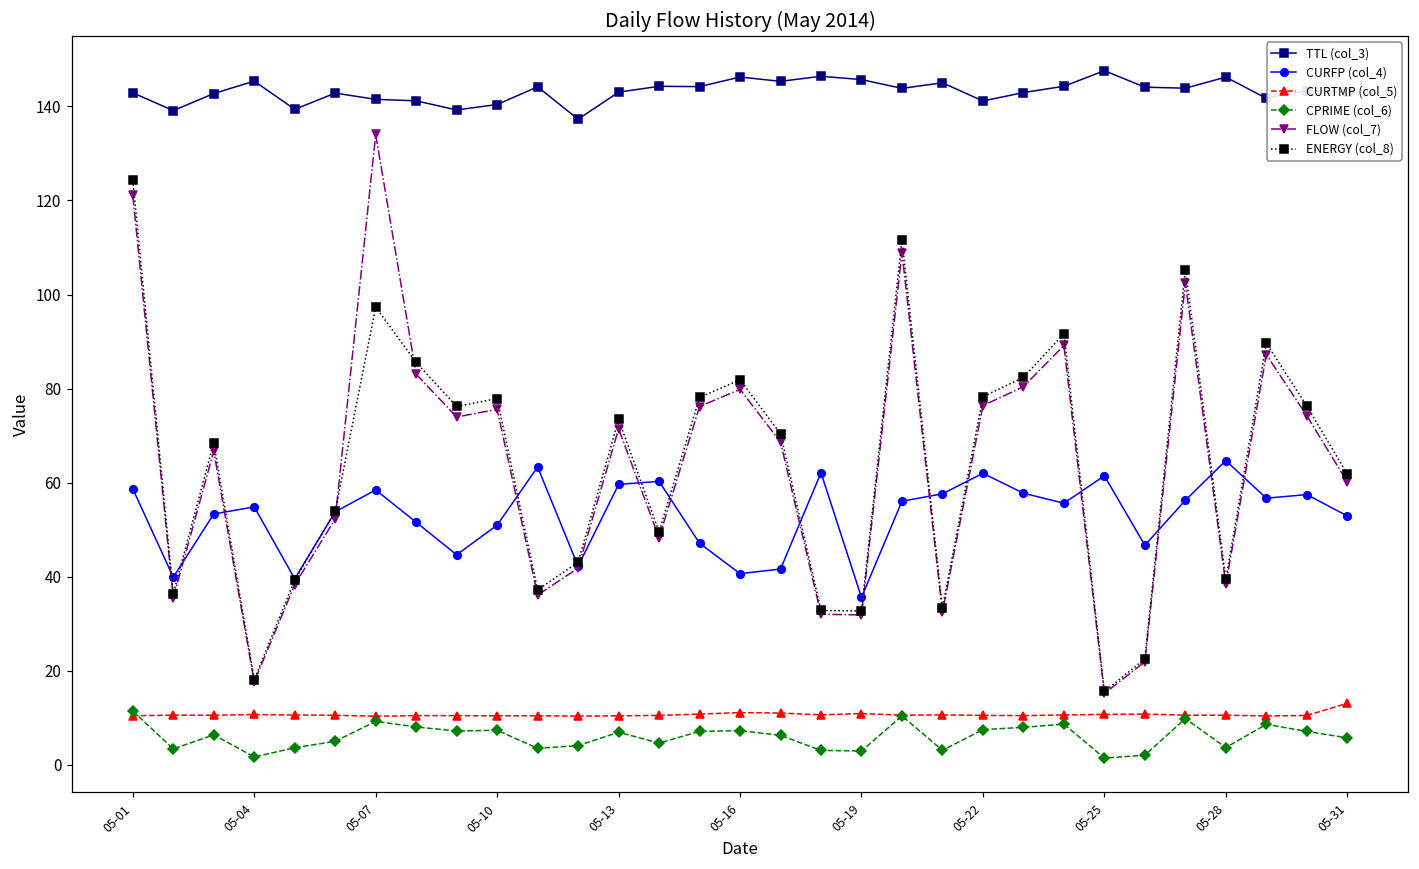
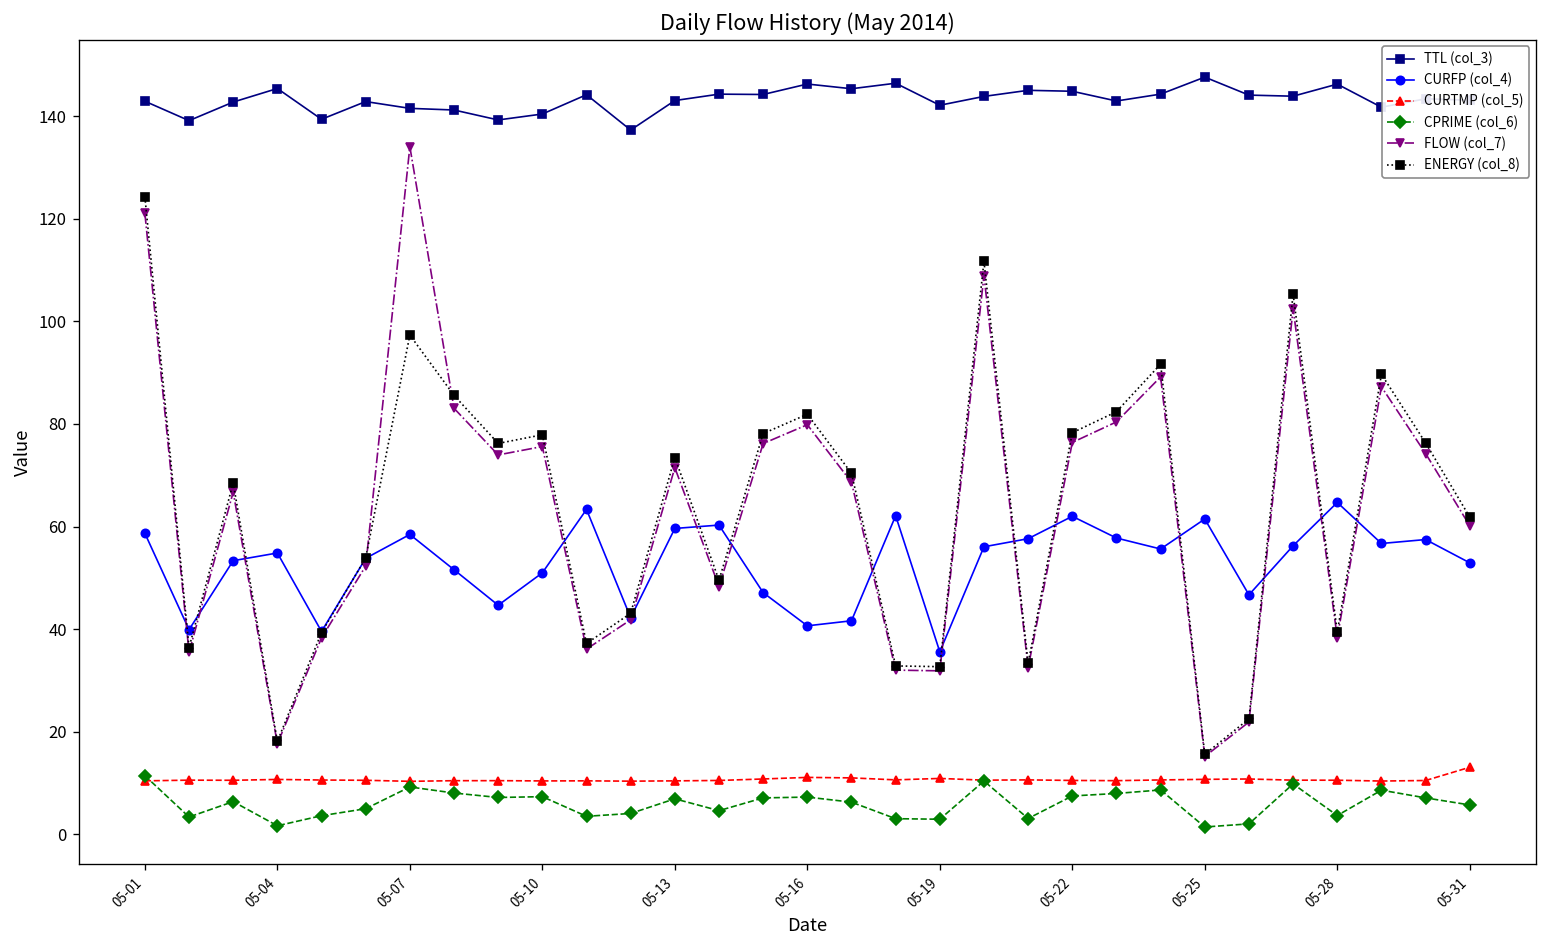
  {
    "TTL (col_3)": {
      "05-01": 143,
      "05-04": 145,
      "05-07": 142,
      "05-10": 140,
      "05-13": 143,
      "05-16": 146,
-     "05-19": 146,
-     "05-22": 141,
+     "05-19": 142,
+     "05-22": 145,
      "05-25": 148,
      "05-28": 146
    },
    "CURFP (col_4)": {
      "05-01": 59,
      "05-04": 55,
      "05-07": 58,
      "05-10": 51,
      "05-13": 60,
      "05-16": 41,
      "05-19": 36,
      "05-22": 62,
      "05-25": 61,
      "05-28": 65,
      "05-31": 53
    },
    "CURTMP (col_5)": {
      "05-01": 10,
      "05-04": 11,
      "05-07": 10,
      "05-10": 10,
      "05-13": 10,
      "05-16": 11,
      "05-19": 11,
      "05-22": 11,
      "05-25": 11,
      "05-28": 11,
      "05-31": 13
    },
    "CPRIME (col_6)": {
      "05-01": 11,
      "05-04": 2,
      "05-07": 9,
      "05-10": 7,
      "05-13": 7,
      "05-16": 7,
      "05-19": 3,
      "05-22": 7,
      "05-25": 1,
      "05-28": 4,
      "05-31": 6
    },
    "FLOW (col_7)": {
      "05-01": 121,
      "05-07": 134,
      "05-10": 76,
      "05-13": 71,
      "05-16": 80,
      "05-19": 32,
      "05-22": 76,
      "05-28": 38,
      "05-31": 60
    },
    "ENERGY (col_8)": {
      "05-01": 124,
      "05-07": 97,
      "05-10": 78,
      "05-13": 73,
      "05-16": 82,
      "05-19": 33,
      "05-22": 78,
      "05-28": 39,
      "05-31": 62
    }
  }
